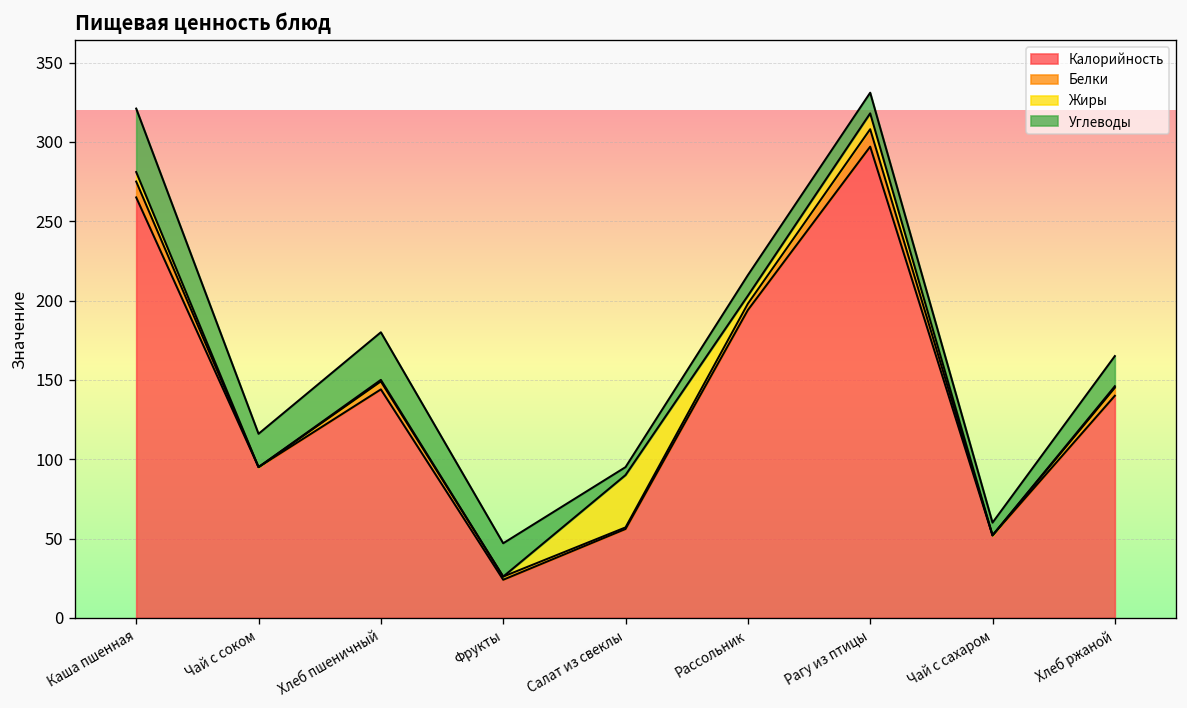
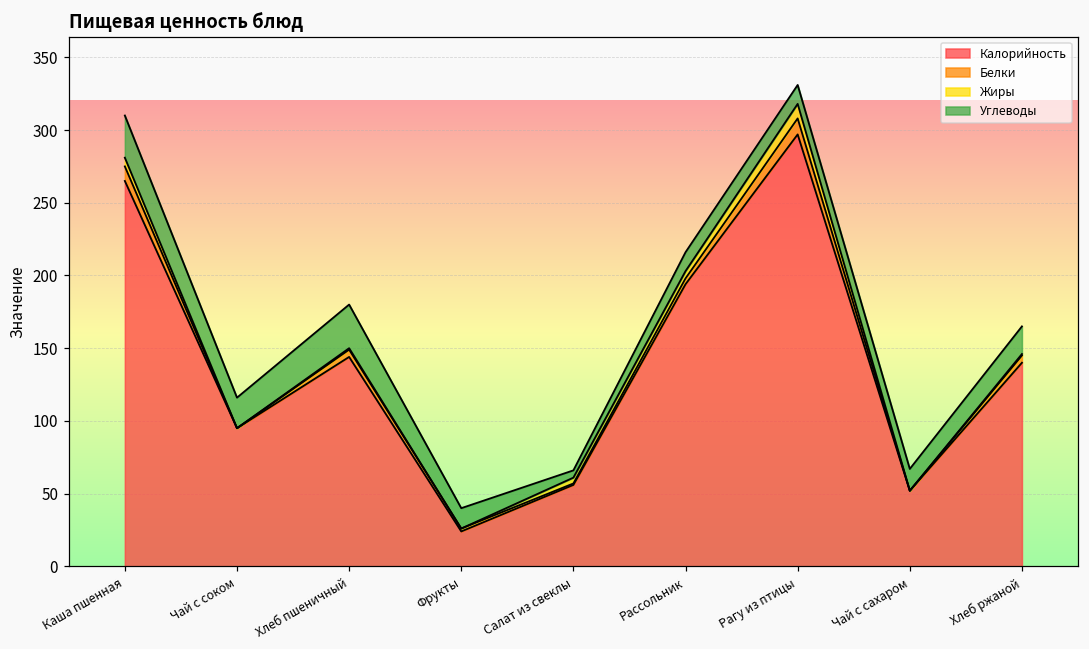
  {
    "Калорийность": {
      "Каша пшенная": 265,
      "Хлеб пшеничный": 144,
      "Фрукты": 24,
      "Рассольник": 194,
      "Рагу из птицы": 297,
      "Хлеб ржаной": 140
    },
    "Белки": {
      "Каша пшенная": 10,
      "Рассольник": 4,
      "Рагу из птицы": 11
    },
    "Жиры": {
      "Каша пшенная": 6,
-     "Салат из свеклы": 33,
+     "Салат из свеклы": 4,
      "Рассольник": 5,
      "Рагу из птицы": 10
    },
    "Углеводы": {
-     "Каша пшенная": 40,
+     "Каша пшенная": 29,
      "Чай с соком": 21,
      "Хлеб пшеничный": 30,
-     "Фрукты": 21,
+     "Фрукты": 14,
      "Салат из свеклы": 5,
      "Рассольник": 13,
      "Рагу из птицы": 13,
-     "Чай с сахаром": 8,
+     "Чай с сахаром": 15,
      "Хлеб ржаной": 19
    }
  }
